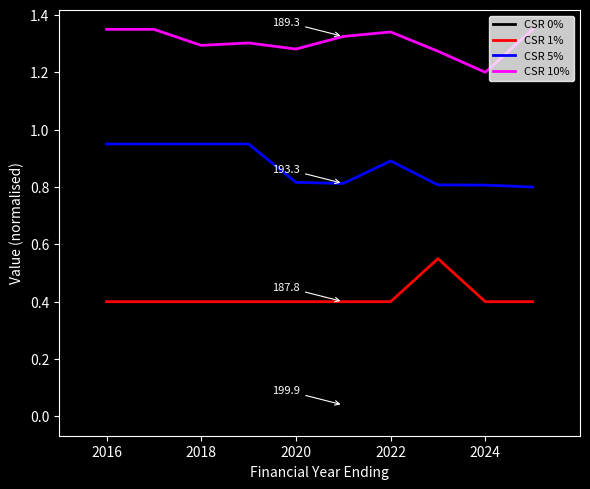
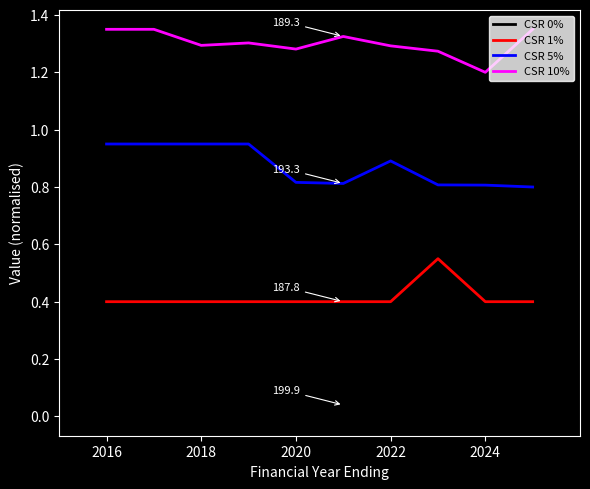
  {
    "CSR 0%": {
      "2016": 0.15,
      "2018": 0.15,
      "2022": 0.00,
      "2024": 0.01
    },
    "CSR 1%": {
      "2016": 0.40,
      "2018": 0.40,
      "2022": 0.40,
      "2024": 0.40
    },
    "CSR 5%": {
      "2016": 0.95,
      "2018": 0.95,
      "2022": 0.89,
      "2024": 0.81
    },
    "CSR 10%": {
      "2016": 1.35,
      "2018": 1.29,
      "2020": 1.28,
-     "2022": 1.34,
+     "2022": 1.29,
      "2024": 1.20
    }
  }
